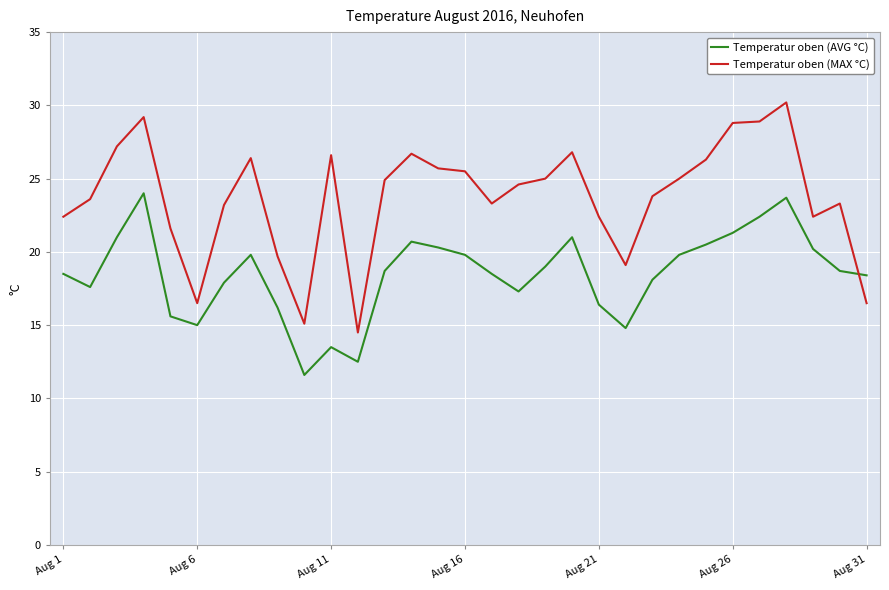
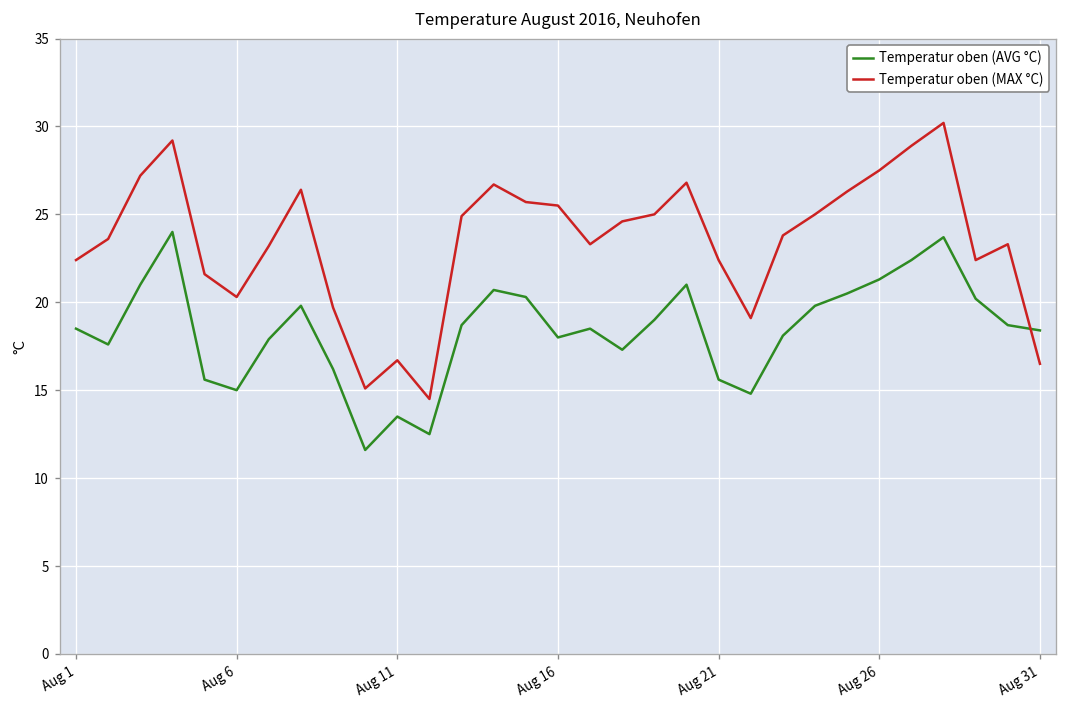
  {
    "Temperatur oben (AVG °C)": {
      "Aug 1": 18.5,
      "Aug 6": 15.0,
      "Aug 11": 13.5,
-     "Aug 16": 19.8,
-     "Aug 21": 16.4,
+     "Aug 16": 18.0,
+     "Aug 21": 15.6,
      "Aug 26": 21.3,
      "Aug 31": 18.4
    },
    "Temperatur oben (MAX °C)": {
      "Aug 1": 22.4,
-     "Aug 6": 16.5,
-     "Aug 11": 26.6,
+     "Aug 6": 20.3,
+     "Aug 11": 16.7,
      "Aug 16": 25.5,
      "Aug 21": 22.4,
-     "Aug 26": 28.8,
+     "Aug 26": 27.5,
      "Aug 31": 16.5
    }
  }
